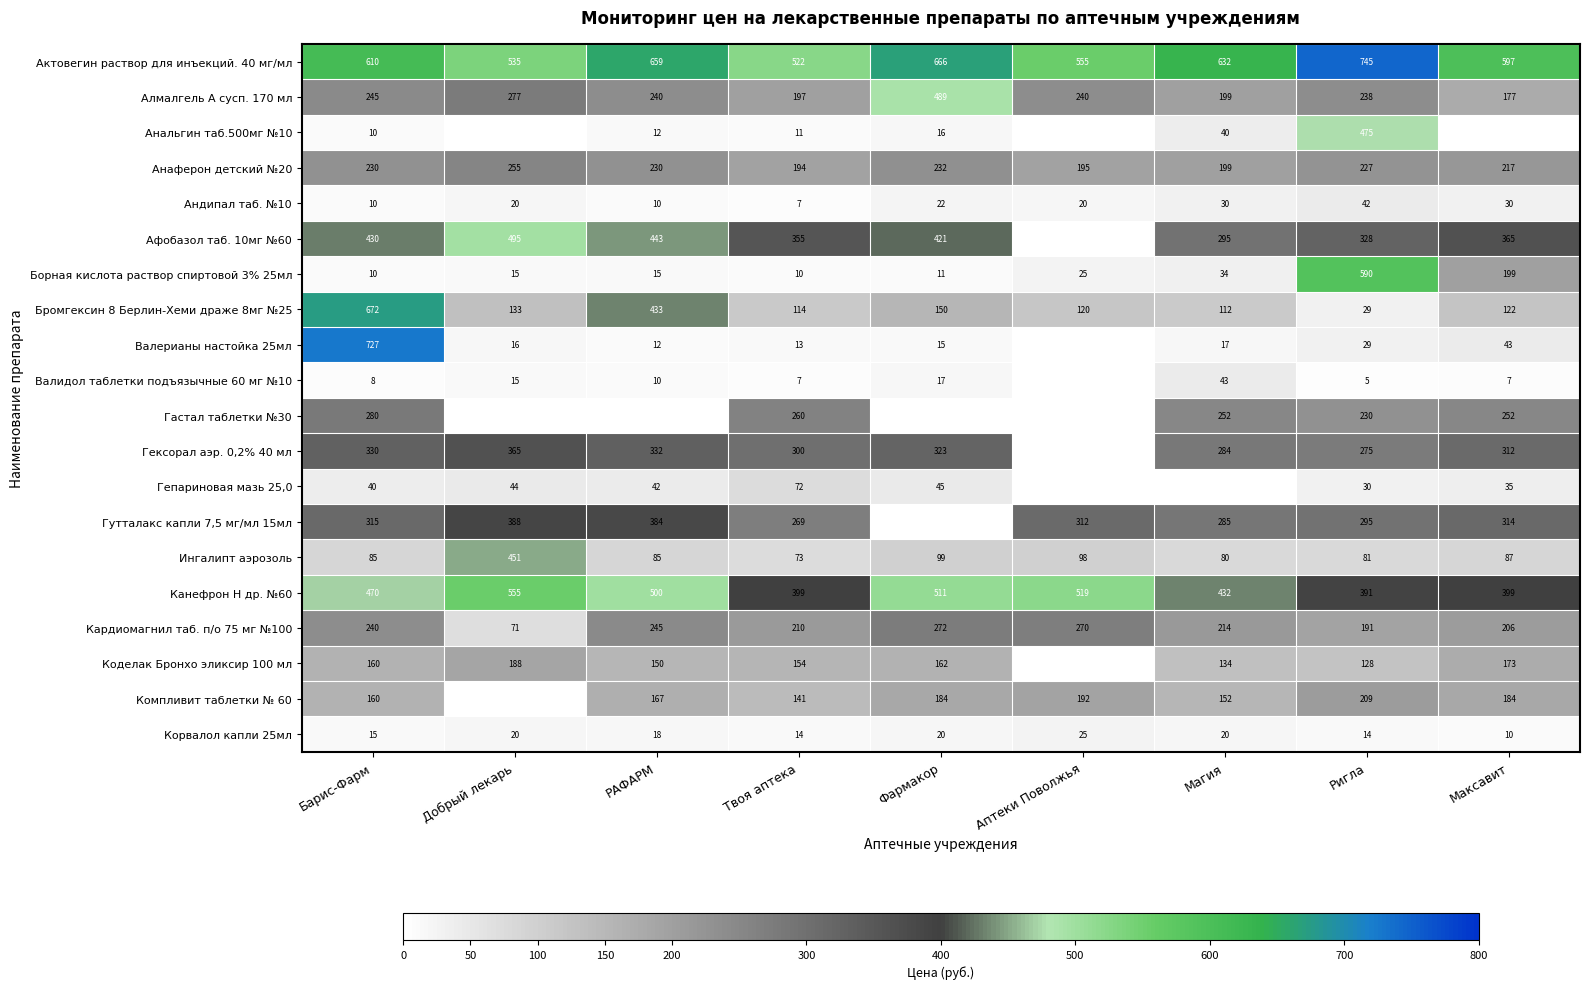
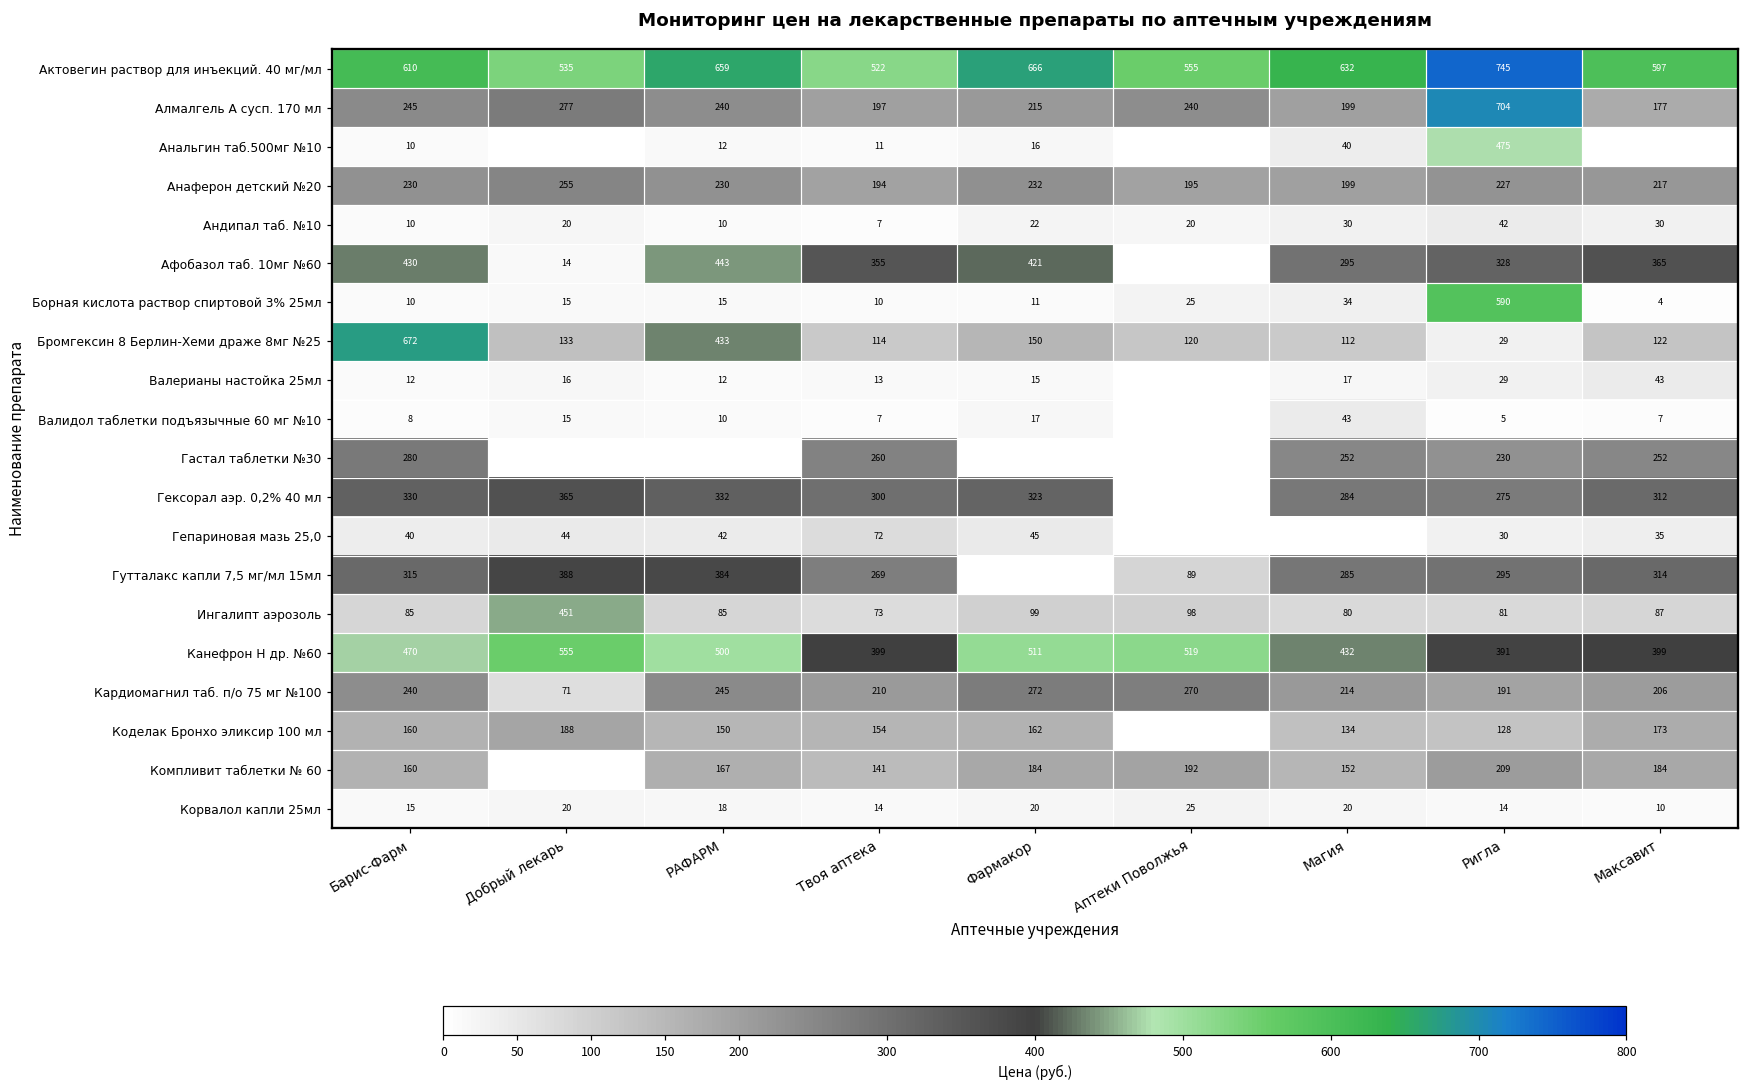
  {
    "Актовегин раствор для инъекций. 40 мг/мл": {
      "Барис-Фарм": 610,
      "Добрый лекарь": 535,
      "РАФАРМ": 659,
      "Твоя аптека": 522,
      "Фармакор": 666,
      "Аптеки Поволжья": 555,
      "Магия": 632,
      "Ригла": 745,
      "Максавит": 597
    },
    "Алмалгель А сусп. 170 мл": {
      "Барис-Фарм": 245,
      "Добрый лекарь": 277,
      "РАФАРМ": 240,
      "Твоя аптека": 197,
-     "Фармакор": 489,
+     "Фармакор": 215,
      "Аптеки Поволжья": 240,
      "Магия": 199,
-     "Ригла": 238,
+     "Ригла": 704,
      "Максавит": 177
    },
    "Анальгин таб.500мг №10": {
      "Барис-Фарм": 10,
      "РАФАРМ": 12,
      "Твоя аптека": 11,
      "Фармакор": 16,
      "Магия": 40,
      "Ригла": 475
    },
    "Анаферон детский №20": {
      "Барис-Фарм": 230,
      "Добрый лекарь": 255,
      "РАФАРМ": 230,
      "Твоя аптека": 194,
      "Фармакор": 232,
      "Аптеки Поволжья": 195,
      "Магия": 199,
      "Ригла": 227,
      "Максавит": 217
    },
    "Андипал таб. №10": {
      "Барис-Фарм": 10,
      "Добрый лекарь": 20,
      "РАФАРМ": 10,
      "Твоя аптека": 7,
      "Фармакор": 22,
      "Аптеки Поволжья": 20,
      "Магия": 30,
      "Ригла": 42,
      "Максавит": 30
    },
    "Афобазол таб. 10мг №60": {
      "Барис-Фарм": 430,
-     "Добрый лекарь": 495,
+     "Добрый лекарь": 14,
      "РАФАРМ": 443,
      "Твоя аптека": 355,
      "Фармакор": 421,
      "Магия": 295,
      "Ригла": 328,
      "Максавит": 365
    },
    "Борная кислота раствор спиртовой 3% 25мл": {
      "Барис-Фарм": 10,
      "Добрый лекарь": 15,
      "РАФАРМ": 15,
      "Твоя аптека": 10,
      "Фармакор": 11,
      "Аптеки Поволжья": 25,
      "Магия": 34,
      "Ригла": 590,
-     "Максавит": 199
+     "Максавит": 4
    },
    "Бромгексин 8 Берлин-Хеми драже 8мг №25": {
      "Барис-Фарм": 672,
      "Добрый лекарь": 133,
      "РАФАРМ": 433,
      "Твоя аптека": 114,
      "Фармакор": 150,
      "Аптеки Поволжья": 120,
      "Магия": 112,
      "Ригла": 29,
      "Максавит": 122
    },
    "Валерианы настойка 25мл": {
-     "Барис-Фарм": 727,
+     "Барис-Фарм": 12,
      "Добрый лекарь": 16,
      "РАФАРМ": 12,
      "Твоя аптека": 13,
      "Фармакор": 15,
      "Магия": 17,
      "Ригла": 29,
      "Максавит": 43
    },
    "Валидол таблетки подъязычные 60 мг №10": {
      "Барис-Фарм": 8,
      "Добрый лекарь": 15,
      "РАФАРМ": 10,
      "Твоя аптека": 7,
      "Фармакор": 17,
      "Магия": 43,
      "Ригла": 5,
      "Максавит": 7
    },
    "Гастал таблетки №30": {
      "Барис-Фарм": 280,
      "Твоя аптека": 260,
      "Магия": 252,
      "Ригла": 230,
      "Максавит": 252
    },
    "Гексорал аэр. 0,2% 40 мл": {
      "Барис-Фарм": 330,
      "Добрый лекарь": 365,
      "РАФАРМ": 332,
      "Твоя аптека": 300,
      "Фармакор": 323,
      "Магия": 284,
      "Ригла": 275,
      "Максавит": 312
    },
    "Гепариновая мазь 25,0": {
      "Барис-Фарм": 40,
      "Добрый лекарь": 44,
      "РАФАРМ": 42,
      "Твоя аптека": 72,
      "Фармакор": 45,
      "Ригла": 30,
      "Максавит": 35
    },
    "Гутталакс капли 7,5 мг/мл 15мл": {
      "Барис-Фарм": 315,
      "Добрый лекарь": 388,
      "РАФАРМ": 384,
      "Твоя аптека": 269,
-     "Аптеки Поволжья": 312,
+     "Аптеки Поволжья": 89,
      "Магия": 285,
      "Ригла": 295,
      "Максавит": 314
    },
    "Ингалипт аэрозоль": {
      "Барис-Фарм": 85,
      "Добрый лекарь": 451,
      "РАФАРМ": 85,
      "Твоя аптека": 73,
      "Фармакор": 99,
      "Аптеки Поволжья": 98,
      "Магия": 80,
      "Ригла": 81,
      "Максавит": 87
    },
    "Канефрон Н др. №60": {
      "Барис-Фарм": 470,
      "Добрый лекарь": 555,
      "РАФАРМ": 500,
      "Твоя аптека": 399,
      "Фармакор": 511,
      "Аптеки Поволжья": 519,
      "Магия": 432,
      "Ригла": 391,
      "Максавит": 399
    },
    "Кардиомагнил таб. п/о 75 мг №100": {
      "Барис-Фарм": 240,
      "Добрый лекарь": 71,
      "РАФАРМ": 245,
      "Твоя аптека": 210,
      "Фармакор": 272,
      "Аптеки Поволжья": 270,
      "Магия": 214,
      "Ригла": 191,
      "Максавит": 206
    },
    "Коделак Бронхо эликсир 100 мл": {
      "Барис-Фарм": 160,
      "Добрый лекарь": 188,
      "РАФАРМ": 150,
      "Твоя аптека": 154,
      "Фармакор": 162,
      "Магия": 134,
      "Ригла": 128,
      "Максавит": 173
    },
    "Компливит таблетки № 60": {
      "Барис-Фарм": 160,
      "РАФАРМ": 167,
      "Твоя аптека": 141,
      "Фармакор": 184,
      "Аптеки Поволжья": 192,
      "Магия": 152,
      "Ригла": 209,
      "Максавит": 184
    },
    "Корвалол капли 25мл": {
      "Барис-Фарм": 15,
      "Добрый лекарь": 20,
      "РАФАРМ": 18,
      "Твоя аптека": 14,
      "Фармакор": 20,
      "Аптеки Поволжья": 25,
      "Магия": 20,
      "Ригла": 14,
      "Максавит": 10
    }
  }
